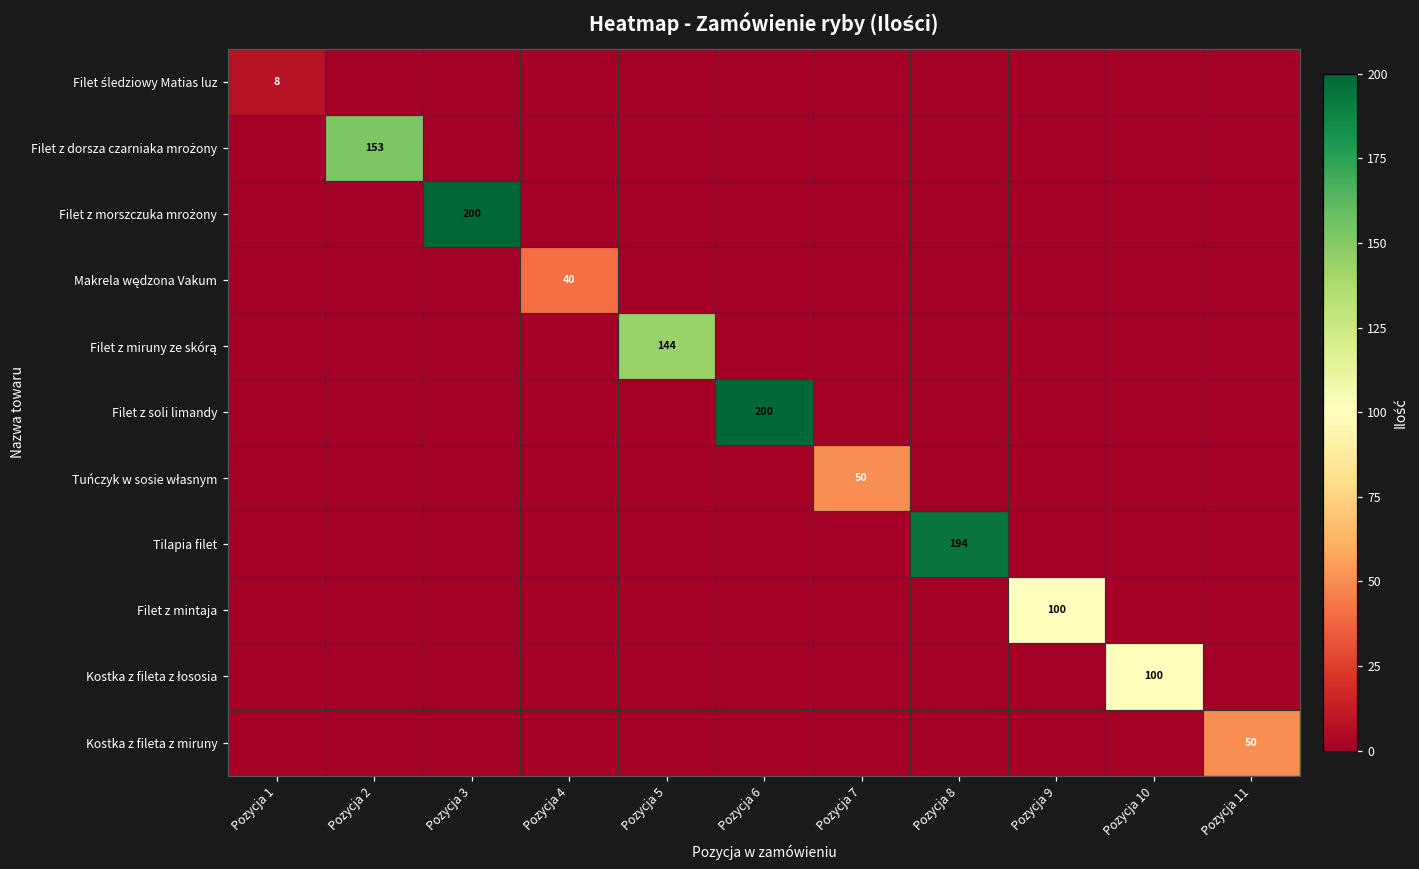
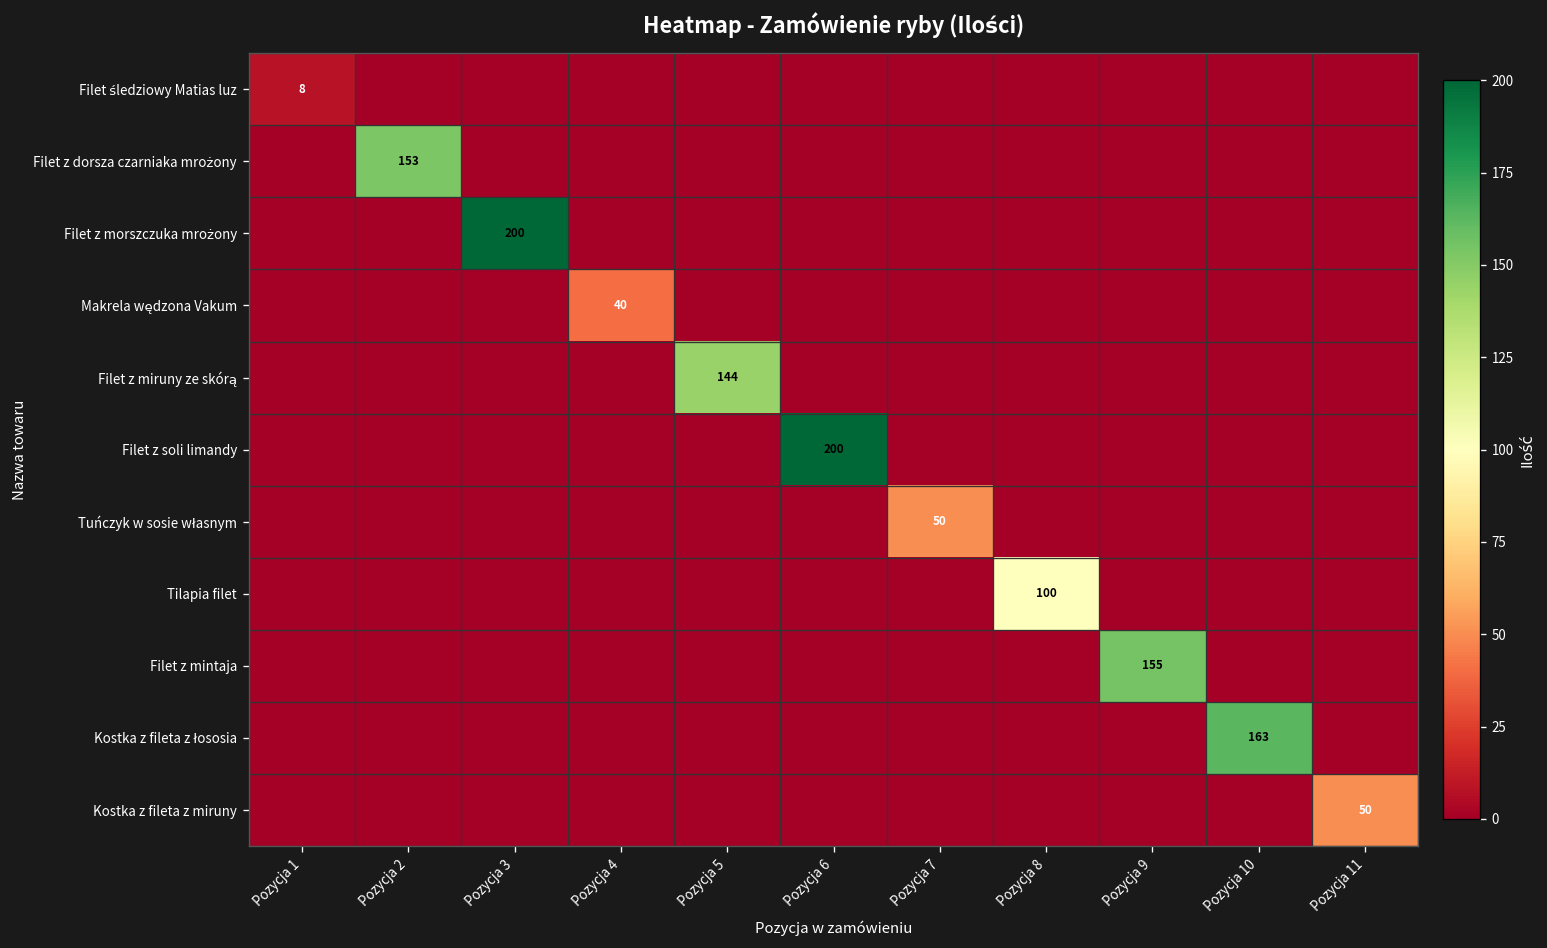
  {
    "Filet śledziowy Matias luz": {
      "Pozycja 1": 8
    },
    "Filet z dorsza czarniaka mrożony": {
      "Pozycja 2": 153
    },
    "Filet z morszczuka mrożony": {
      "Pozycja 3": 200
    },
    "Makrela wędzona Vakum": {
      "Pozycja 4": 40
    },
    "Filet z miruny ze skórą": {
      "Pozycja 5": 144
    },
    "Filet z soli limandy": {
      "Pozycja 6": 200
    },
    "Tuńczyk w sosie własnym": {
      "Pozycja 7": 50
    },
    "Tilapia filet": {
-     "Pozycja 8": 194
+     "Pozycja 8": 100
    },
    "Filet z mintaja": {
-     "Pozycja 9": 100
+     "Pozycja 9": 155
    },
    "Kostka z fileta z łososia": {
-     "Pozycja 10": 100
+     "Pozycja 10": 163
    },
    "Kostka z fileta z miruny": {
      "Pozycja 11": 50
    }
  }
